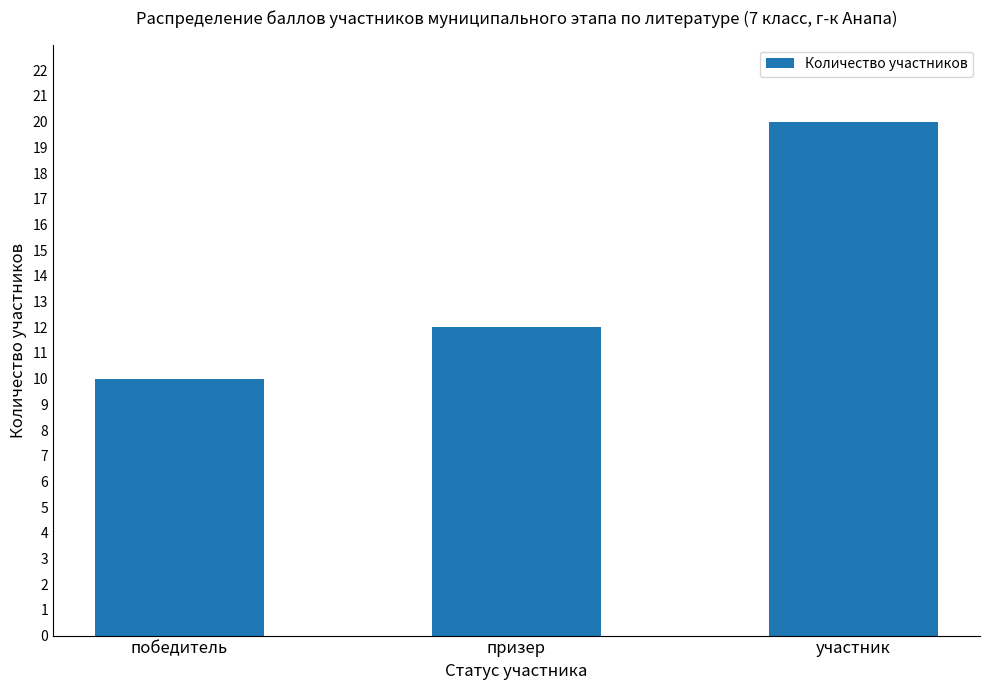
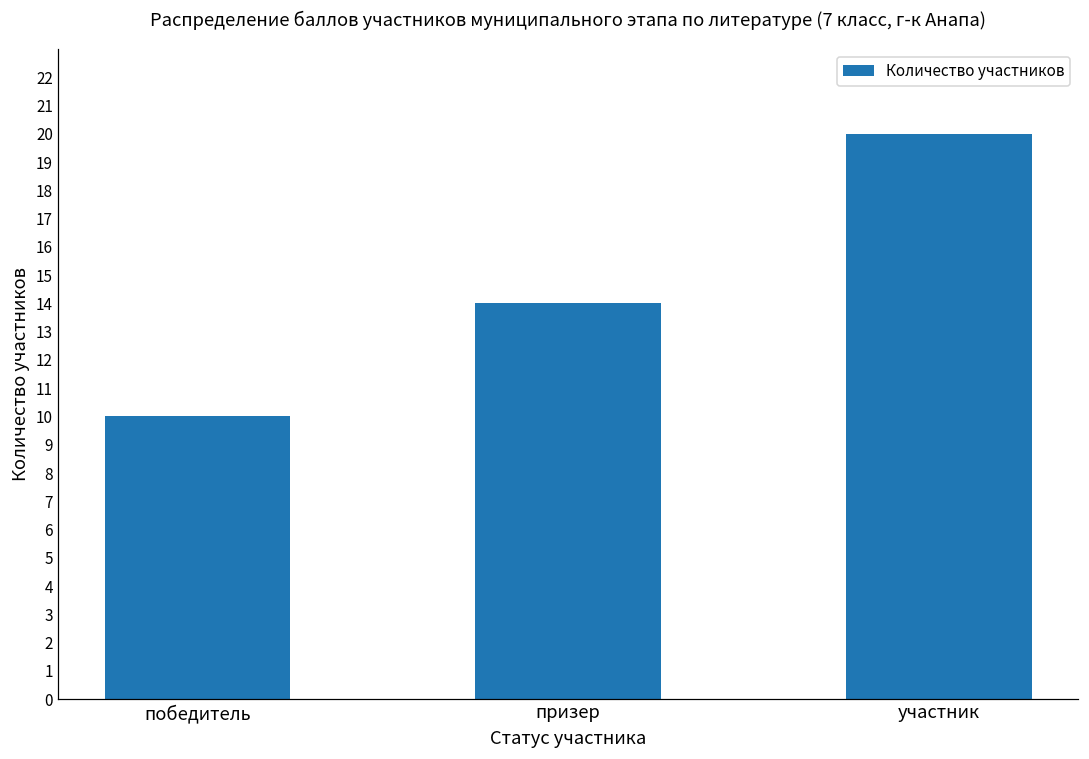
  {
    "победитель": 10,
-   "призер": 12,
+   "призер": 14,
    "участник": 20
  }
